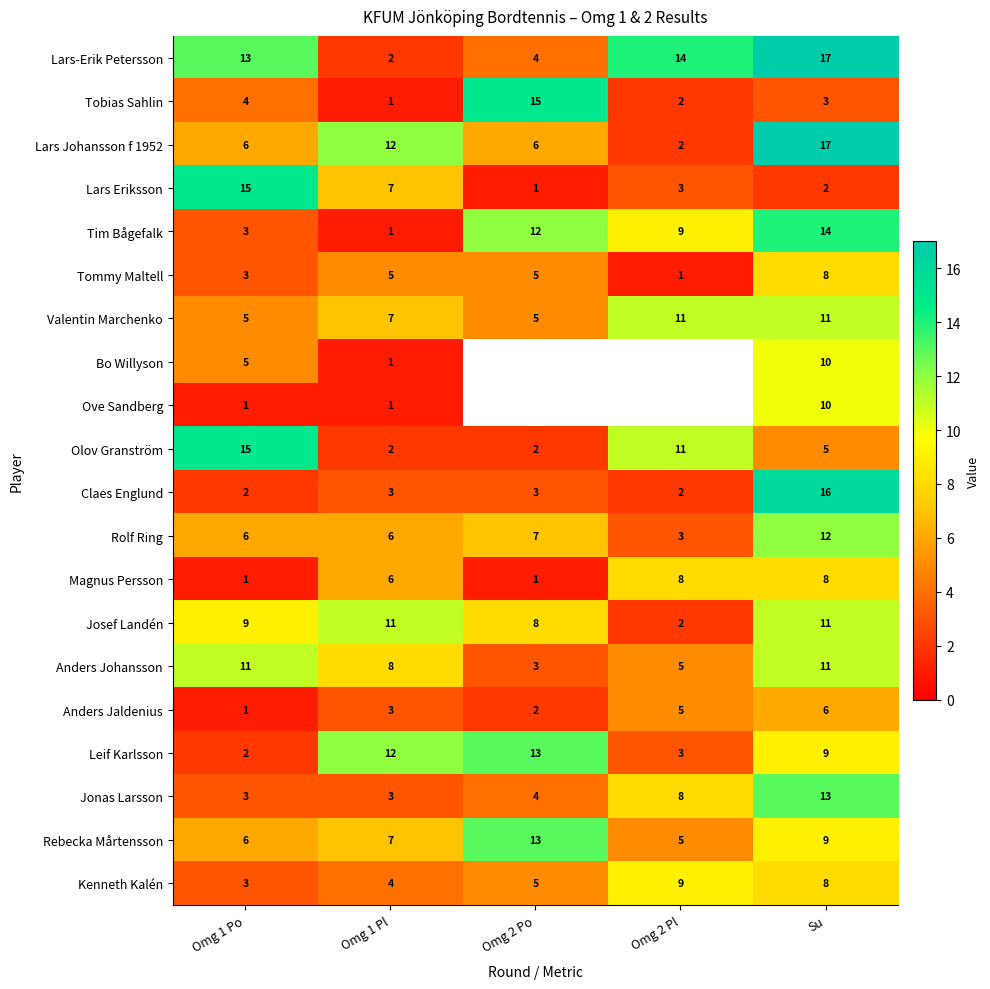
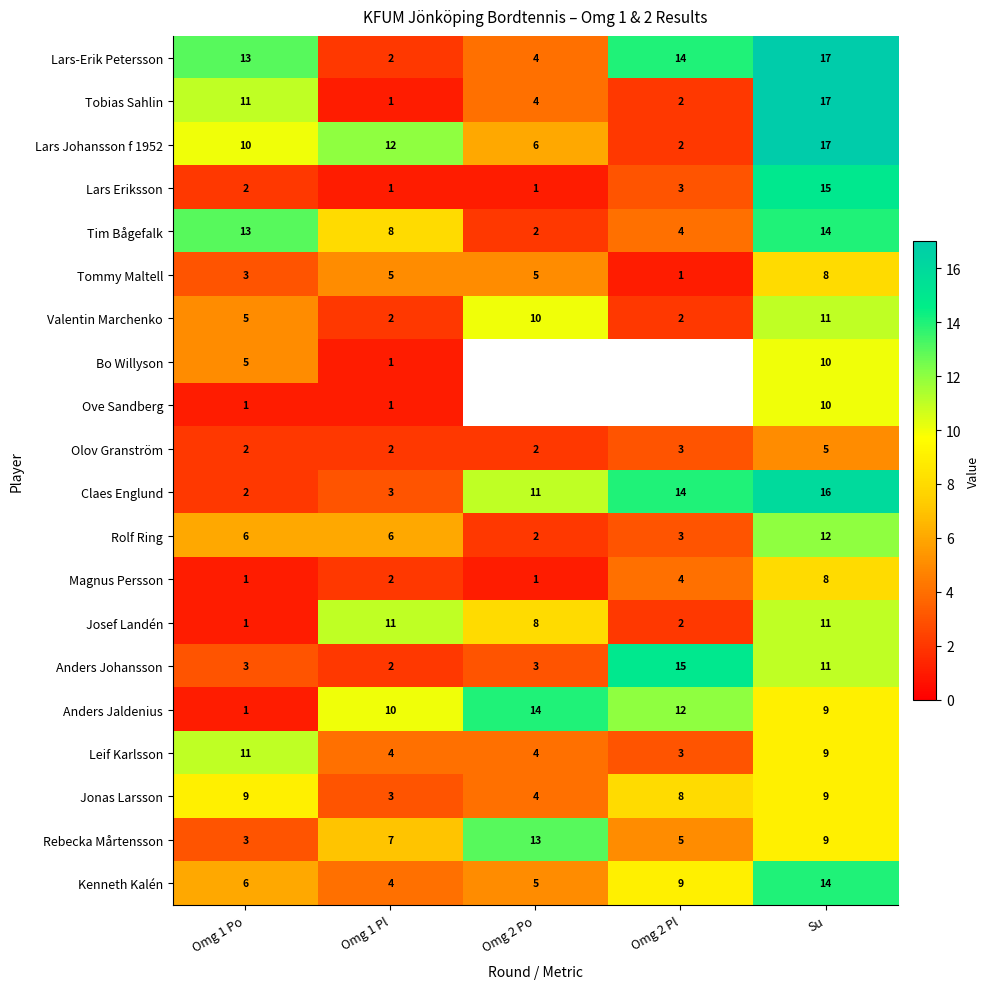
  {
    "Lars-Erik Petersson": {
      "Omg 1 Po": 13,
      "Omg 1 Pl": 2,
      "Omg 2 Po": 4,
      "Omg 2 Pl": 14,
      "Su": 17
    },
    "Tobias Sahlin": {
-     "Omg 1 Po": 4,
+     "Omg 1 Po": 11,
      "Omg 1 Pl": 1,
-     "Omg 2 Po": 15,
+     "Omg 2 Po": 4,
      "Omg 2 Pl": 2,
-     "Su": 3
+     "Su": 17
    },
    "Lars Johansson f 1952": {
-     "Omg 1 Po": 6,
+     "Omg 1 Po": 10,
      "Omg 1 Pl": 12,
      "Omg 2 Po": 6,
      "Omg 2 Pl": 2,
      "Su": 17
    },
    "Lars Eriksson": {
-     "Omg 1 Po": 15,
-     "Omg 1 Pl": 7,
+     "Omg 1 Po": 2,
+     "Omg 1 Pl": 1,
      "Omg 2 Po": 1,
      "Omg 2 Pl": 3,
-     "Su": 2
+     "Su": 15
    },
    "Tim Bågefalk": {
-     "Omg 1 Po": 3,
-     "Omg 1 Pl": 1,
-     "Omg 2 Po": 12,
-     "Omg 2 Pl": 9,
+     "Omg 1 Po": 13,
+     "Omg 1 Pl": 8,
+     "Omg 2 Po": 2,
+     "Omg 2 Pl": 4,
      "Su": 14
    },
    "Tommy Maltell": {
      "Omg 1 Po": 3,
      "Omg 1 Pl": 5,
      "Omg 2 Po": 5,
      "Omg 2 Pl": 1,
      "Su": 8
    },
    "Valentin Marchenko": {
      "Omg 1 Po": 5,
-     "Omg 1 Pl": 7,
-     "Omg 2 Po": 5,
-     "Omg 2 Pl": 11,
+     "Omg 1 Pl": 2,
+     "Omg 2 Po": 10,
+     "Omg 2 Pl": 2,
      "Su": 11
    },
    "Bo Willyson": {
      "Omg 1 Po": 5,
      "Omg 1 Pl": 1,
      "Su": 10
    },
    "Ove Sandberg": {
      "Omg 1 Po": 1,
      "Omg 1 Pl": 1,
      "Su": 10
    },
    "Olov Granström": {
-     "Omg 1 Po": 15,
+     "Omg 1 Po": 2,
      "Omg 1 Pl": 2,
      "Omg 2 Po": 2,
-     "Omg 2 Pl": 11,
+     "Omg 2 Pl": 3,
      "Su": 5
    },
    "Claes Englund": {
      "Omg 1 Po": 2,
      "Omg 1 Pl": 3,
-     "Omg 2 Po": 3,
-     "Omg 2 Pl": 2,
+     "Omg 2 Po": 11,
+     "Omg 2 Pl": 14,
      "Su": 16
    },
    "Rolf Ring": {
      "Omg 1 Po": 6,
      "Omg 1 Pl": 6,
-     "Omg 2 Po": 7,
+     "Omg 2 Po": 2,
      "Omg 2 Pl": 3,
      "Su": 12
    },
    "Magnus Persson": {
      "Omg 1 Po": 1,
-     "Omg 1 Pl": 6,
+     "Omg 1 Pl": 2,
      "Omg 2 Po": 1,
-     "Omg 2 Pl": 8,
+     "Omg 2 Pl": 4,
      "Su": 8
    },
    "Josef Landén": {
-     "Omg 1 Po": 9,
+     "Omg 1 Po": 1,
      "Omg 1 Pl": 11,
      "Omg 2 Po": 8,
      "Omg 2 Pl": 2,
      "Su": 11
    },
    "Anders Johansson": {
-     "Omg 1 Po": 11,
-     "Omg 1 Pl": 8,
+     "Omg 1 Po": 3,
+     "Omg 1 Pl": 2,
      "Omg 2 Po": 3,
-     "Omg 2 Pl": 5,
+     "Omg 2 Pl": 15,
      "Su": 11
    },
    "Anders Jaldenius": {
      "Omg 1 Po": 1,
-     "Omg 1 Pl": 3,
-     "Omg 2 Po": 2,
-     "Omg 2 Pl": 5,
-     "Su": 6
+     "Omg 1 Pl": 10,
+     "Omg 2 Po": 14,
+     "Omg 2 Pl": 12,
+     "Su": 9
    },
    "Leif Karlsson": {
-     "Omg 1 Po": 2,
-     "Omg 1 Pl": 12,
-     "Omg 2 Po": 13,
+     "Omg 1 Po": 11,
+     "Omg 1 Pl": 4,
+     "Omg 2 Po": 4,
      "Omg 2 Pl": 3,
      "Su": 9
    },
    "Jonas Larsson": {
-     "Omg 1 Po": 3,
+     "Omg 1 Po": 9,
      "Omg 1 Pl": 3,
      "Omg 2 Po": 4,
      "Omg 2 Pl": 8,
-     "Su": 13
+     "Su": 9
    },
    "Rebecka Mårtensson": {
-     "Omg 1 Po": 6,
+     "Omg 1 Po": 3,
      "Omg 1 Pl": 7,
      "Omg 2 Po": 13,
      "Omg 2 Pl": 5,
      "Su": 9
    },
    "Kenneth Kalén": {
-     "Omg 1 Po": 3,
+     "Omg 1 Po": 6,
      "Omg 1 Pl": 4,
      "Omg 2 Po": 5,
      "Omg 2 Pl": 9,
-     "Su": 8
+     "Su": 14
    }
  }
